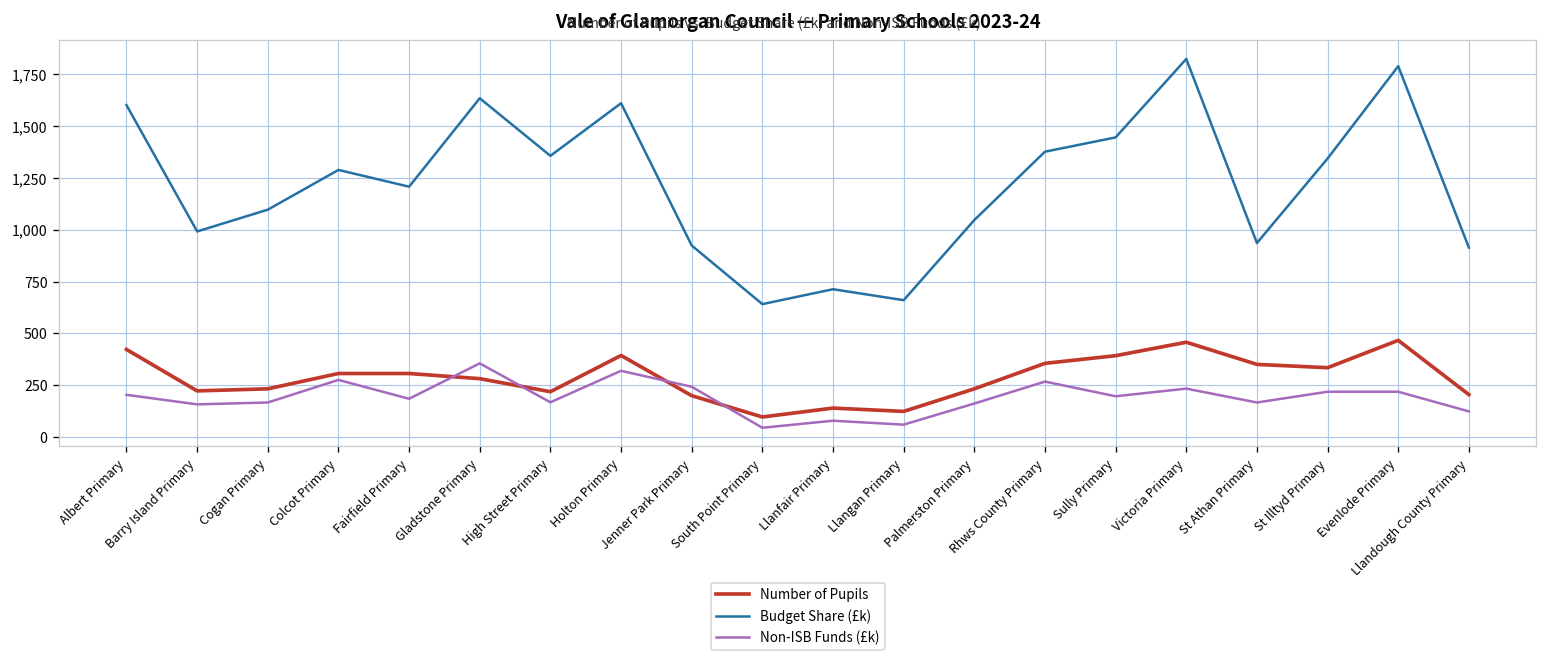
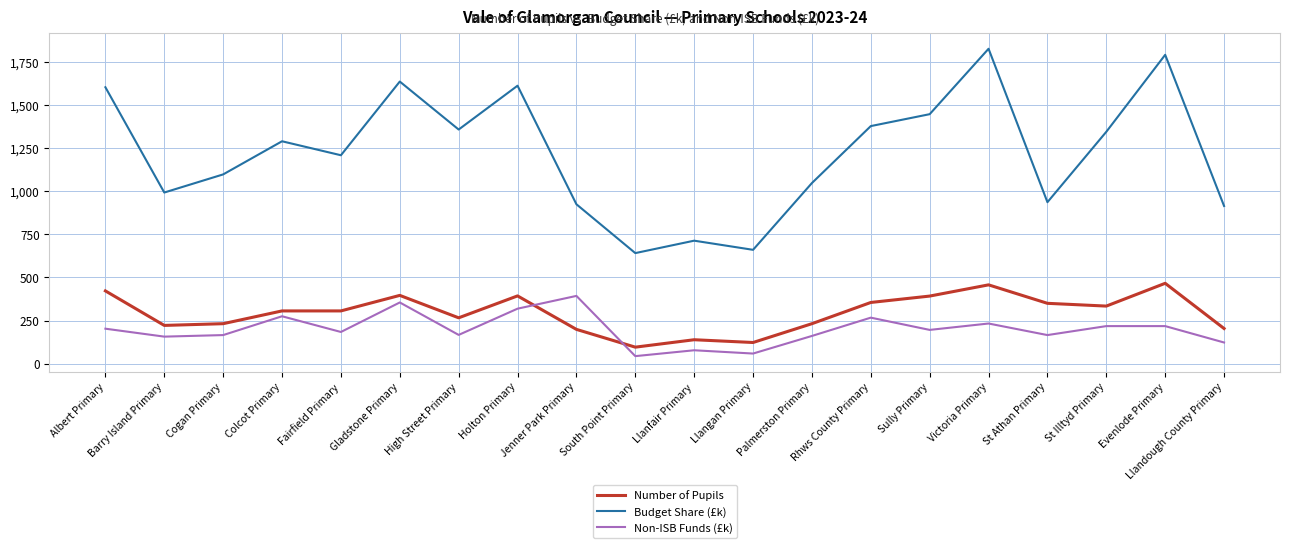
  {
    "Number of Pupils": {
      "Albert Primary": "420",
      "Barry Island Primary": "220",
      "Cogan Primary": "230",
      "Colcot Primary": "310",
      "Fairfield Primary": "310",
-     "Gladstone Primary": "280",
-     "High Street Primary": "220",
+     "Gladstone Primary": "400",
+     "High Street Primary": "270",
      "Holton Primary": "390",
      "Jenner Park Primary": "200",
      "South Point Primary": "100",
      "Llanfair Primary": "140",
      "Llangan Primary": "120",
      "Palmerston Primary": "230",
      "Rhws County Primary": "360",
      "Sully Primary": "390",
      "Victoria Primary": "460",
      "St Athan Primary": "350",
      "St Illtyd Primary": "330",
      "Evenlode Primary": "470",
      "Llandough County Primary": "200"
    },
    "Budget Share (£k)": {
      "Albert Primary": "1,600",
      "Barry Island Primary": "990",
      "Cogan Primary": "1,100",
      "Colcot Primary": "1,290",
      "Fairfield Primary": "1,210",
      "Gladstone Primary": "1,640",
      "High Street Primary": "1,360",
      "Holton Primary": "1,610",
      "Jenner Park Primary": "920",
      "South Point Primary": "640",
      "Llanfair Primary": "710",
      "Llangan Primary": "660",
      "Palmerston Primary": "1,050",
      "Rhws County Primary": "1,380",
      "Sully Primary": "1,450",
      "Victoria Primary": "1,830",
      "St Athan Primary": "940",
      "St Illtyd Primary": "1,340",
      "Evenlode Primary": "1,790",
      "Llandough County Primary": "910"
    },
    "Non-ISB Funds (£k)": {
      "Albert Primary": "200",
      "Barry Island Primary": "160",
      "Cogan Primary": "170",
      "Colcot Primary": "280",
      "Fairfield Primary": "180",
      "Gladstone Primary": "360",
      "High Street Primary": "170",
      "Holton Primary": "320",
-     "Jenner Park Primary": "240",
+     "Jenner Park Primary": "390",
      "South Point Primary": "40",
      "Llanfair Primary": "80",
      "Llangan Primary": "60",
      "Palmerston Primary": "160",
      "Rhws County Primary": "270",
      "Sully Primary": "200",
      "Victoria Primary": "230",
      "St Athan Primary": "170",
      "St Illtyd Primary": "220",
      "Evenlode Primary": "220",
      "Llandough County Primary": "120"
    }
  }
